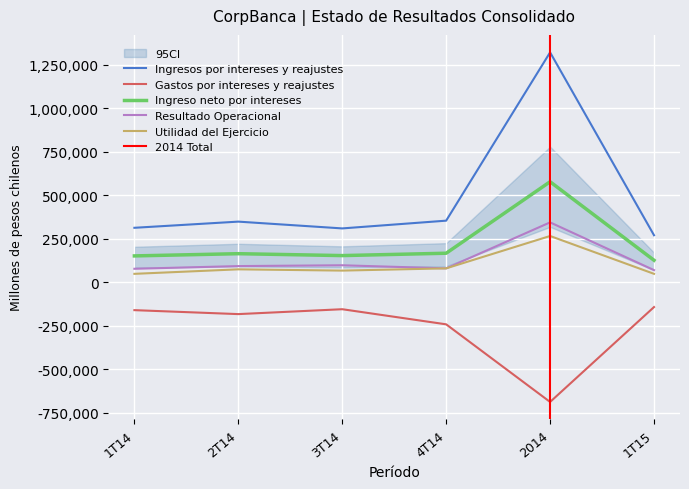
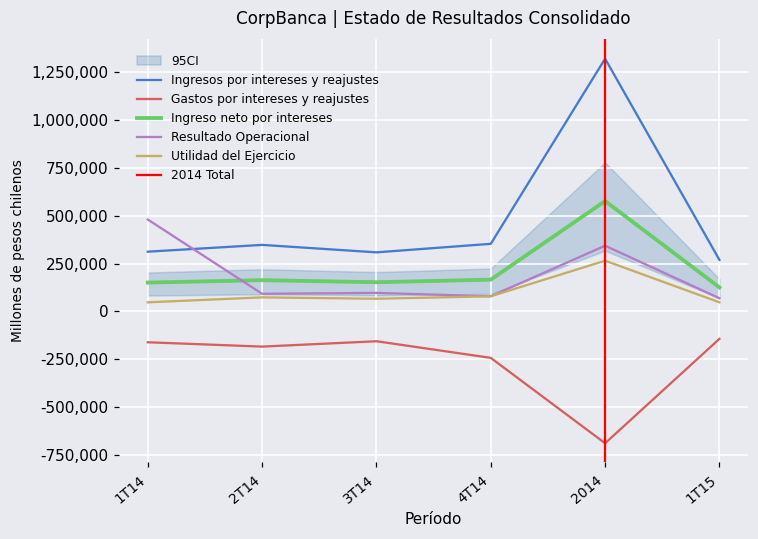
  {
    "Gastos por intereses y reajustes": {
      "1T14": "-160,000",
      "2T14": "-180,000",
      "3T14": "-160,000",
      "4T14": "-240,000",
      "2014": "-690,000",
      "1T15": "-140,000"
    },
    "Ingreso neto por intereses": {
      "1T14": "150,000",
      "2T14": "160,000",
      "3T14": "150,000",
      "4T14": "170,000",
      "2014": "580,000",
      "1T15": "130,000"
    },
    "Resultado Operacional": {
-     "1T14": "80,000",
+     "1T14": "480,000",
      "2T14": "90,000",
      "3T14": "100,000",
      "2014": "340,000",
      "1T15": "70,000"
    },
    "Utilidad del Ejercicio": {
      "1T14": "50,000",
      "2T14": "70,000",
      "3T14": "70,000",
      "2014": "260,000",
      "1T15": "50,000"
    }
  }
